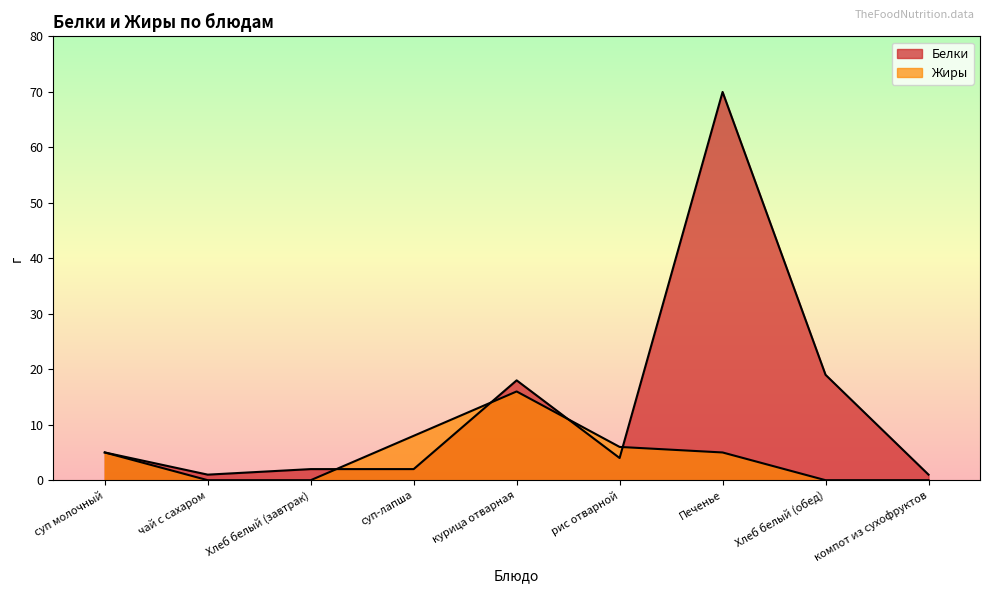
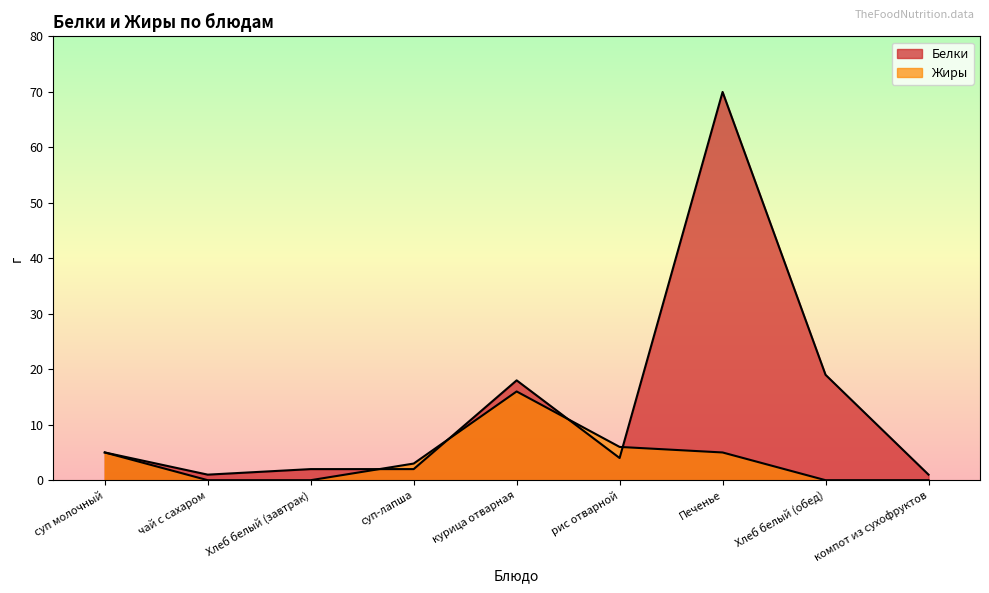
  {
    "Белки": {
      "чай с сахаром": 1,
      "Хлеб белый (завтрак)": 2,
      "суп-лапша": 2,
      "курица отварная": 18,
      "рис отварной": 4,
      "Печенье": 70,
      "Хлеб белый (обед)": 19,
      "компот из сухофруктов": 1
    },
    "Жиры": {
      "чай с сахаром": 0,
      "Хлеб белый (завтрак)": 0,
-     "суп-лапша": 8,
+     "суп-лапша": 3,
      "курица отварная": 16,
      "рис отварной": 6,
      "Печенье": 5,
      "Хлеб белый (обед)": 0,
      "компот из сухофруктов": 0
    }
  }
